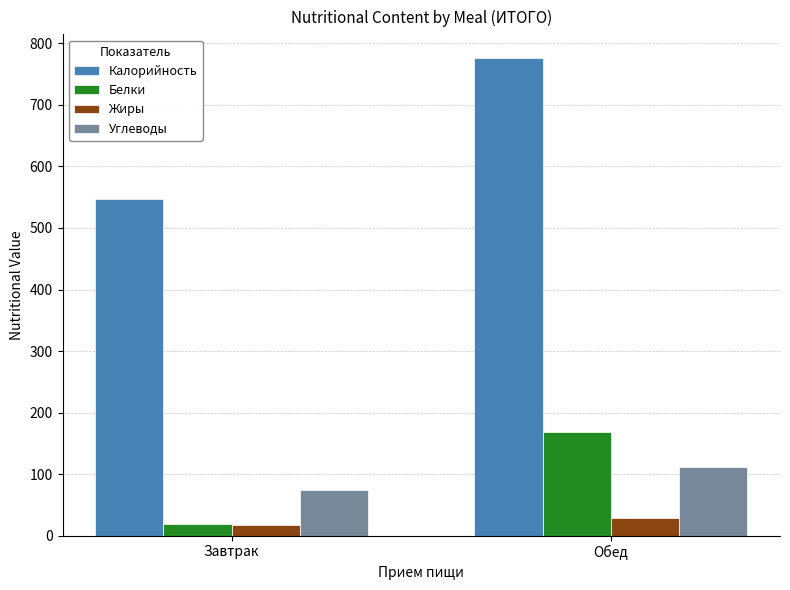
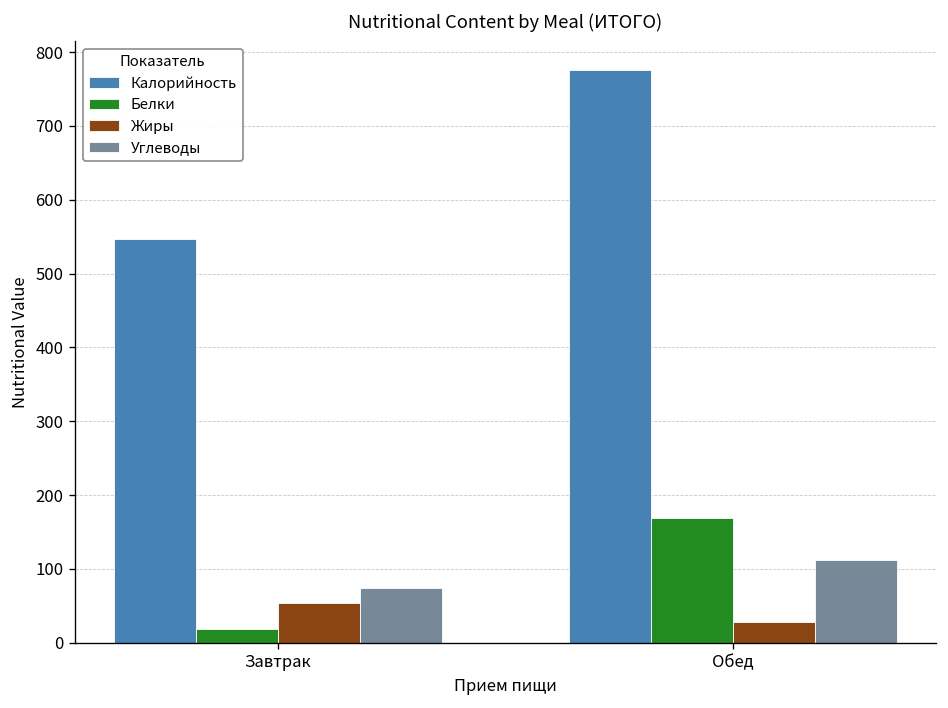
  {
    "Белки": {
      "Завтрак": 20,
      "Обед": 170
    },
    "Жиры": {
-     "Завтрак": 20,
+     "Завтрак": 50,
      "Обед": 30
    }
  }
